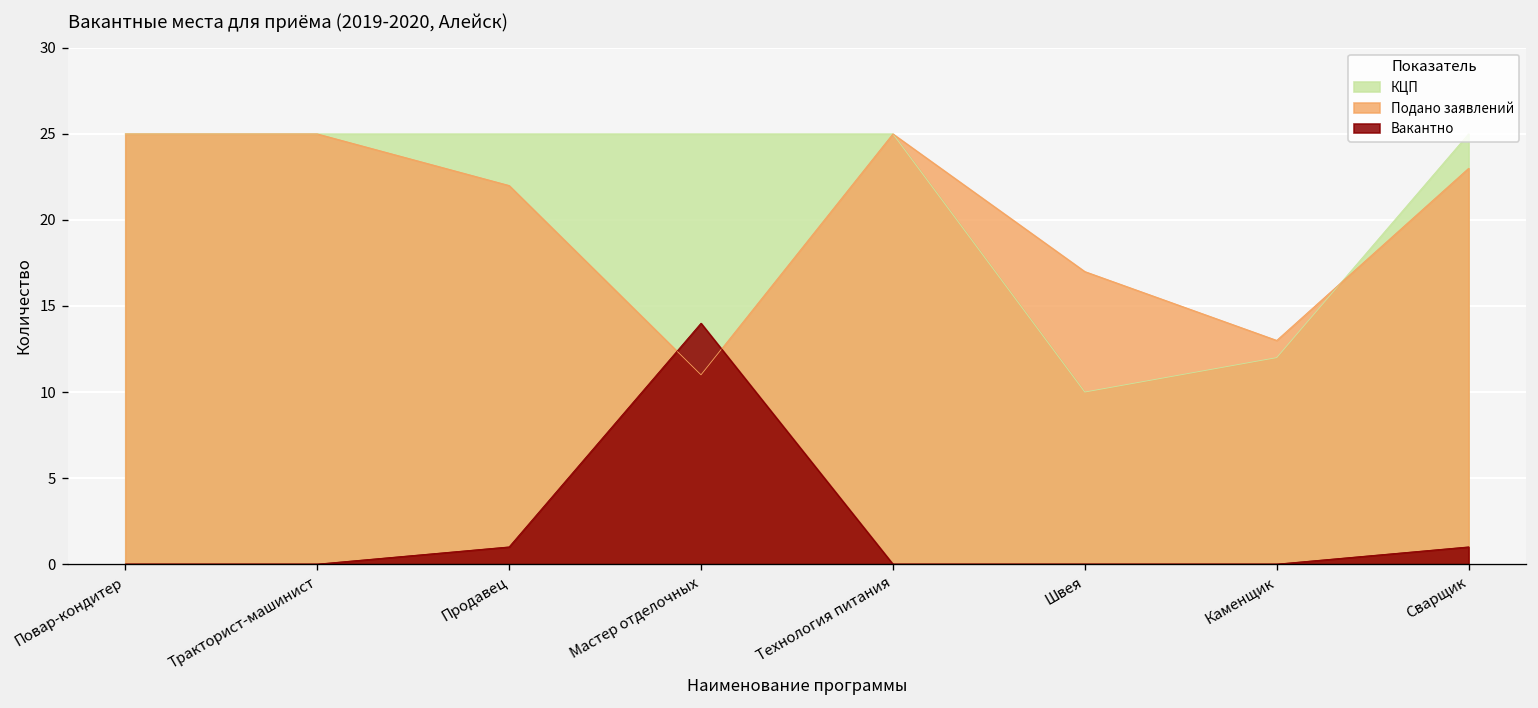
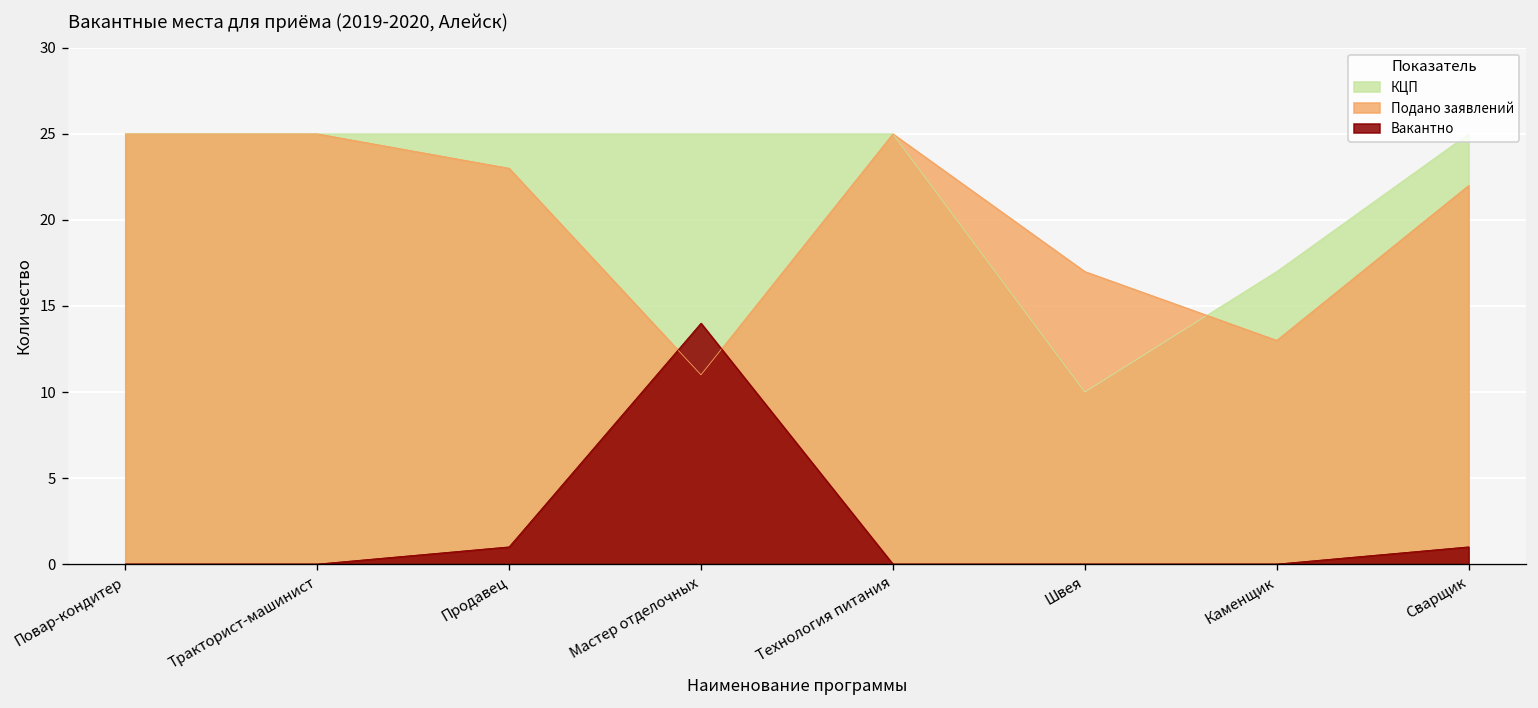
  {
    "КЦП": {
      "Продавец": 25,
      "Мастер отделочных": 25,
      "Швея": 10,
-     "Каменщик": 12
+     "Каменщик": 17
    },
    "Подано заявлений": {
-     "Продавец": 22,
+     "Продавец": 23,
      "Мастер отделочных": 11,
      "Швея": 17,
      "Каменщик": 13,
-     "Сварщик": 23
+     "Сварщик": 22
    },
    "Вакантно": {
      "Повар-кондитер": 0,
      "Тракторист-машинист": 0,
      "Продавец": 1,
      "Мастер отделочных": 14,
      "Технология питания": 0,
      "Швея": 0,
      "Каменщик": 0,
      "Сварщик": 1
    }
  }
